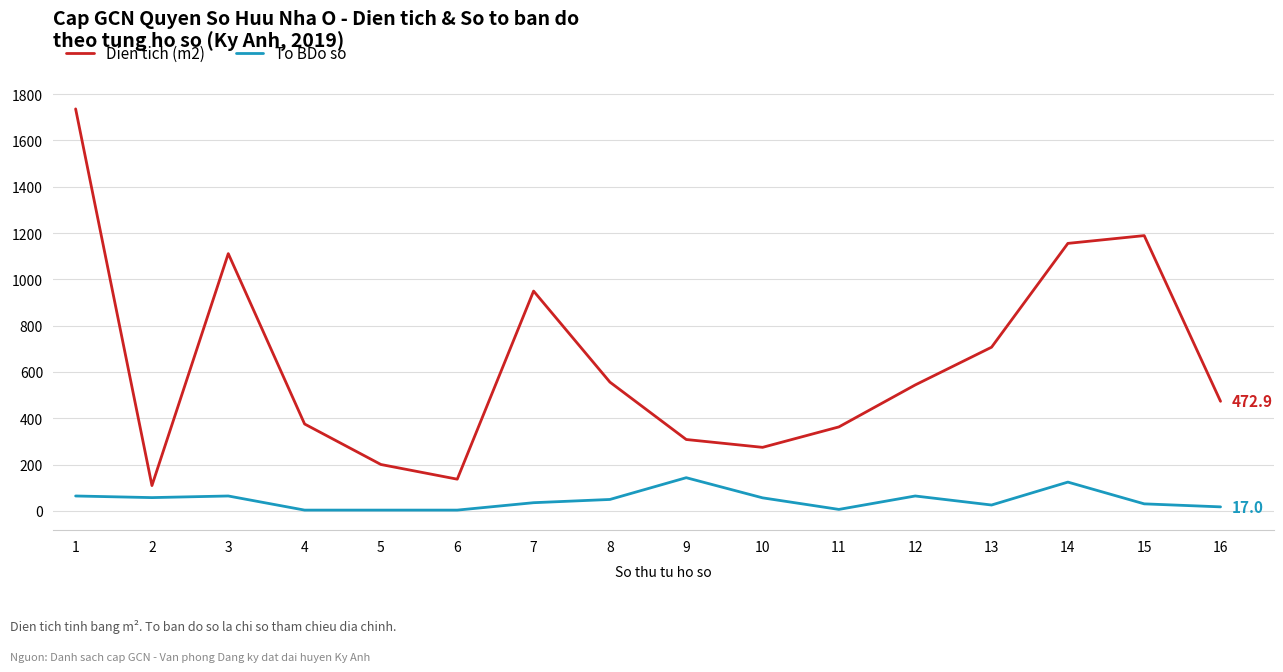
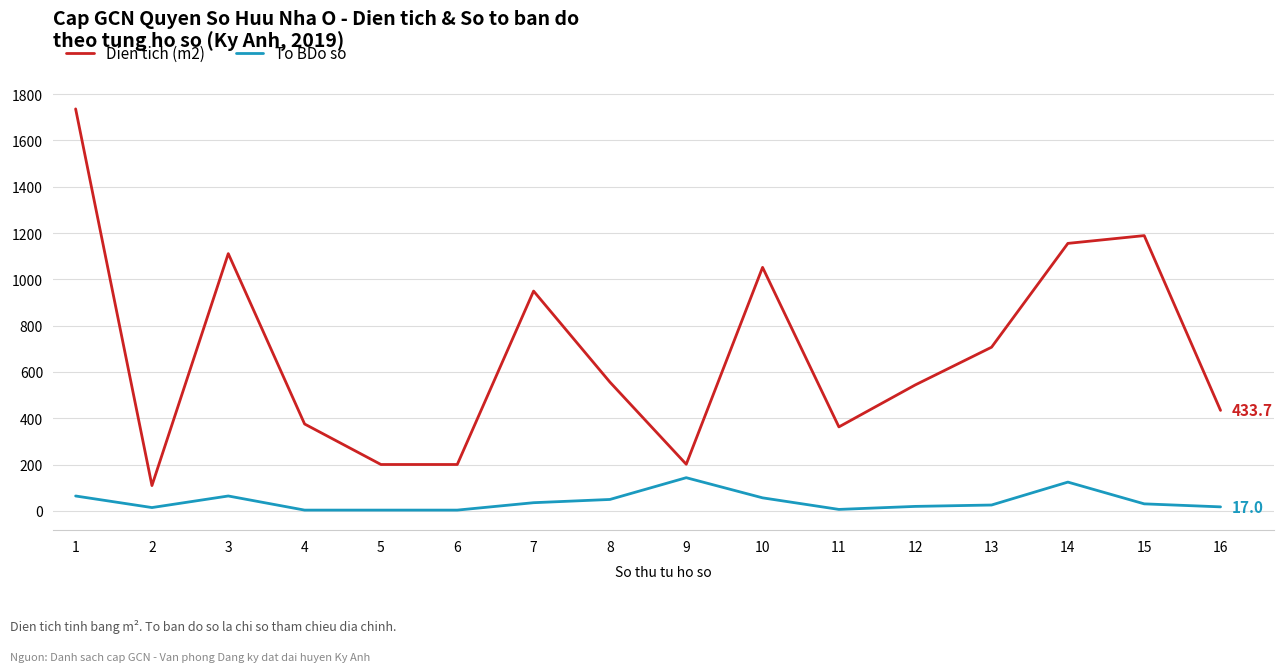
  {
    "Dien tich (m2)": {
-     "6": 140,
-     "9": 310,
-     "10": 270,
-     "16": 472.9
+     "6": 200,
+     "9": 200,
+     "10": 1050,
+     "16": 433.7
    },
    "To BDo so": {
      "1": 60,
-     "2": 60,
+     "2": 10,
      "3": 60,
      "4": 0,
      "5": 0,
      "6": 0,
      "7": 40,
      "8": 50,
      "9": 140,
      "10": 60,
      "11": 10,
-     "12": 60,
+     "12": 20,
      "13": 30,
      "14": 120,
      "15": 30
    }
  }
